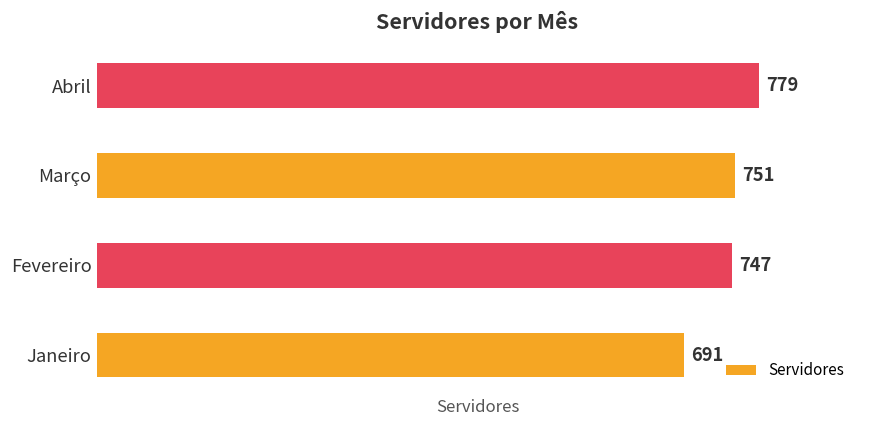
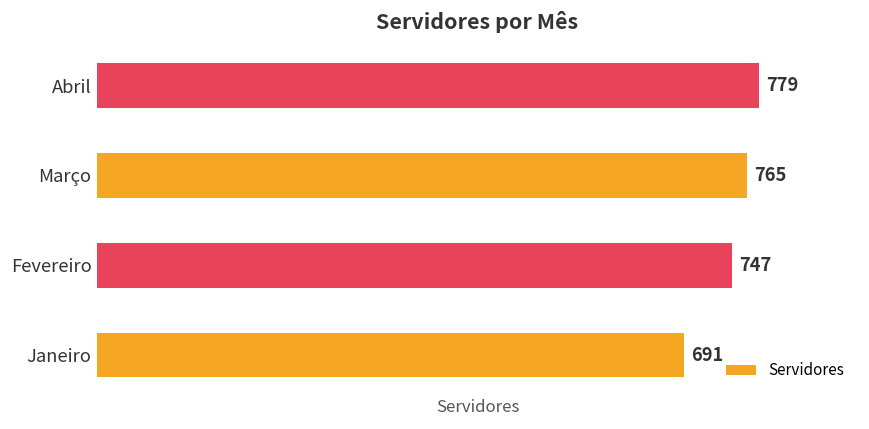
  {
    "Abril": 779,
-   "Março": 751,
+   "Março": 765,
    "Fevereiro": 747,
    "Janeiro": 691
  }
